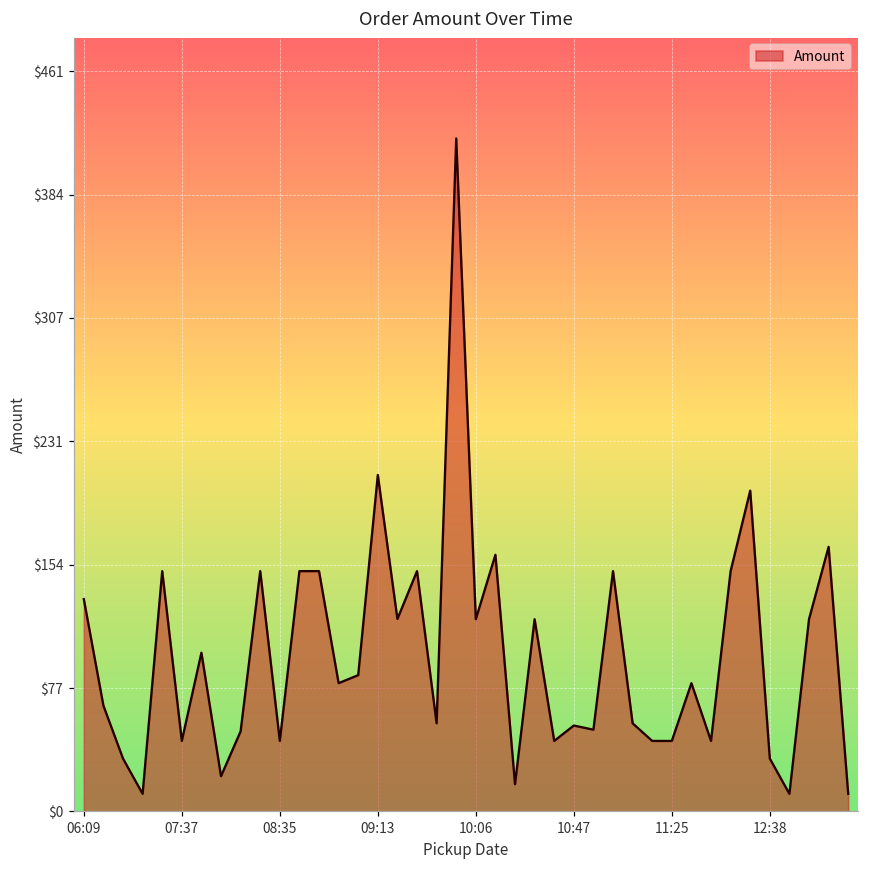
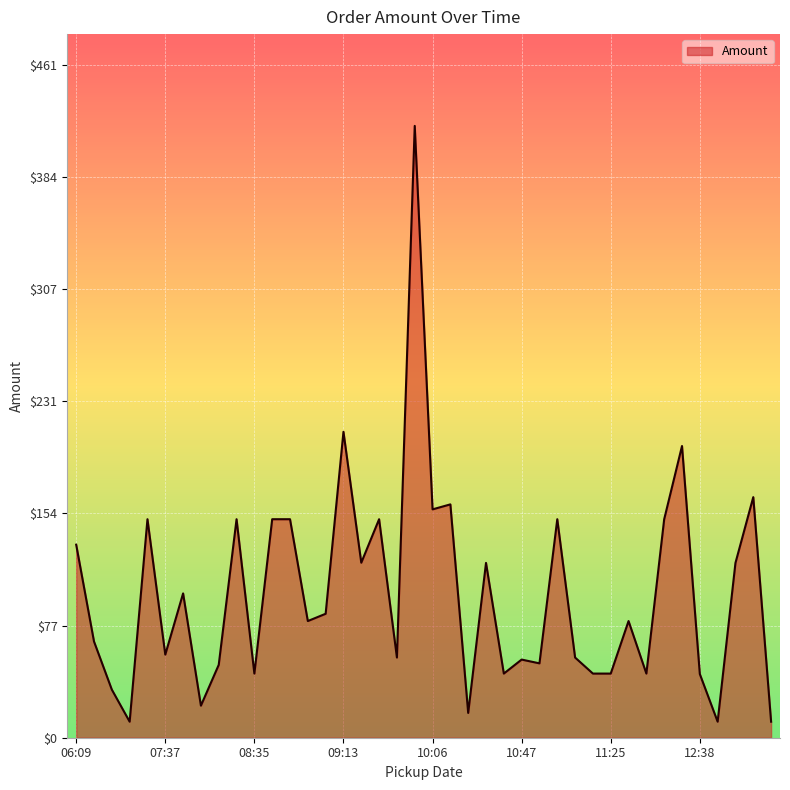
  {
    "06:09": "$132",
-   "07:37": "$44",
+   "07:37": "$57",
    "08:35": "$44",
    "09:13": "$210",
-   "10:06": "$120",
+   "10:06": "$157",
    "10:47": "$54",
    "11:25": "$44",
-   "12:38": "$33"
+   "12:38": "$44"
  }
